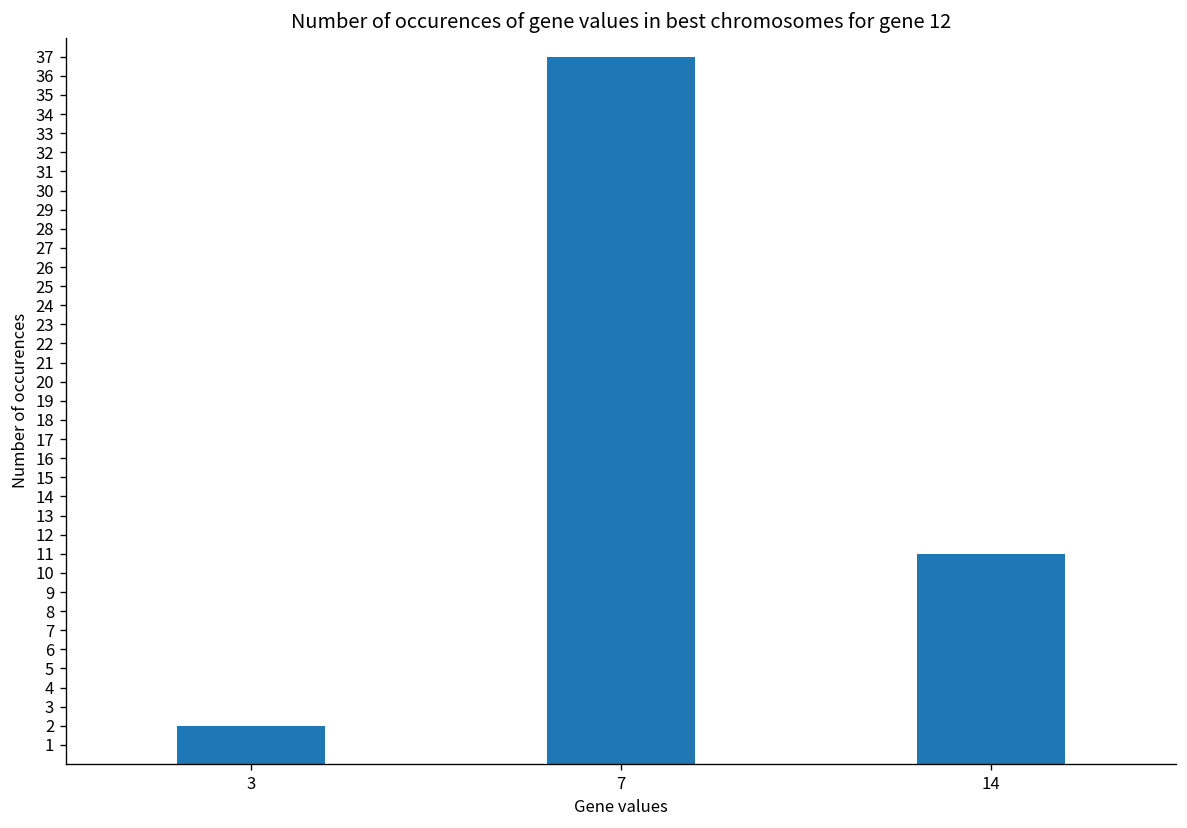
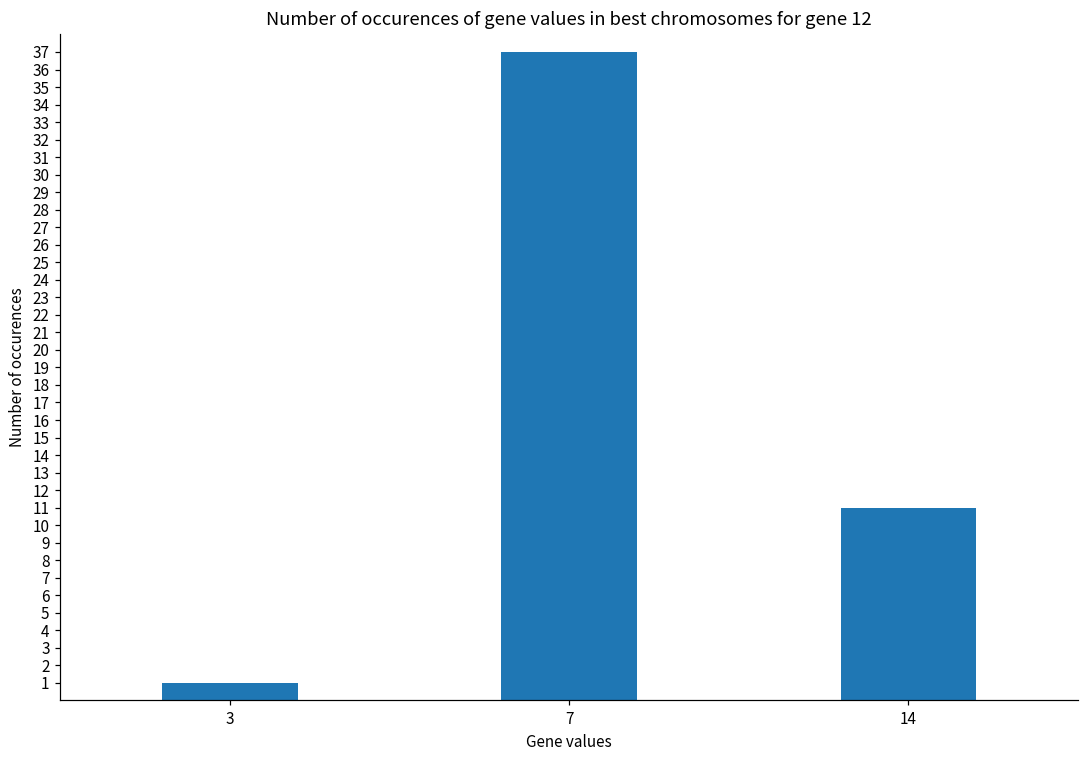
  {
-   "3": 2,
+   "3": 1,
    "7": 37,
    "14": 11
  }
